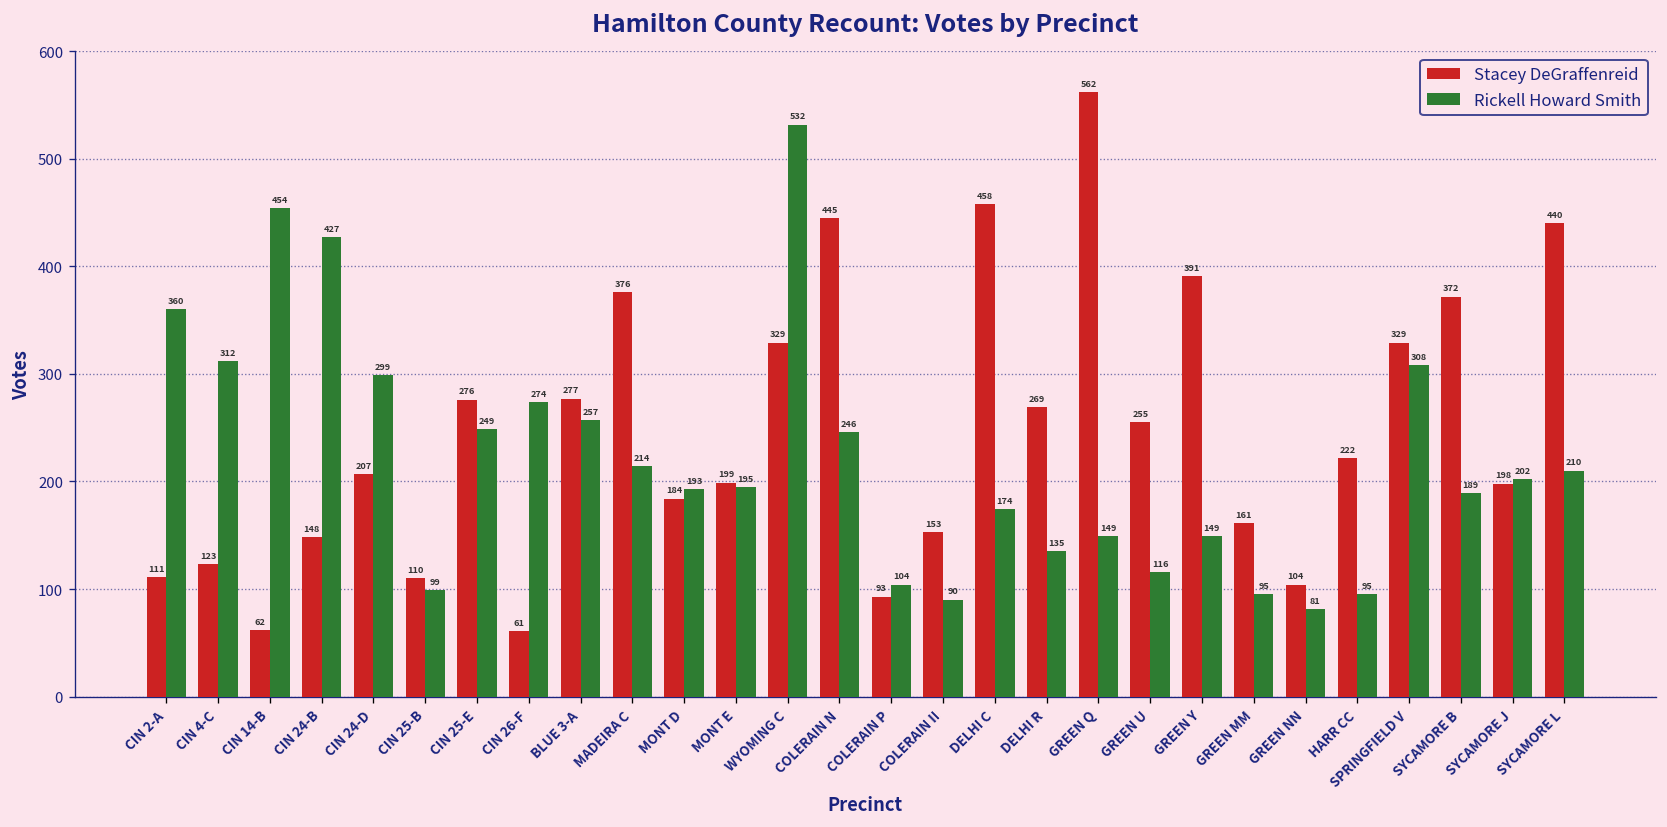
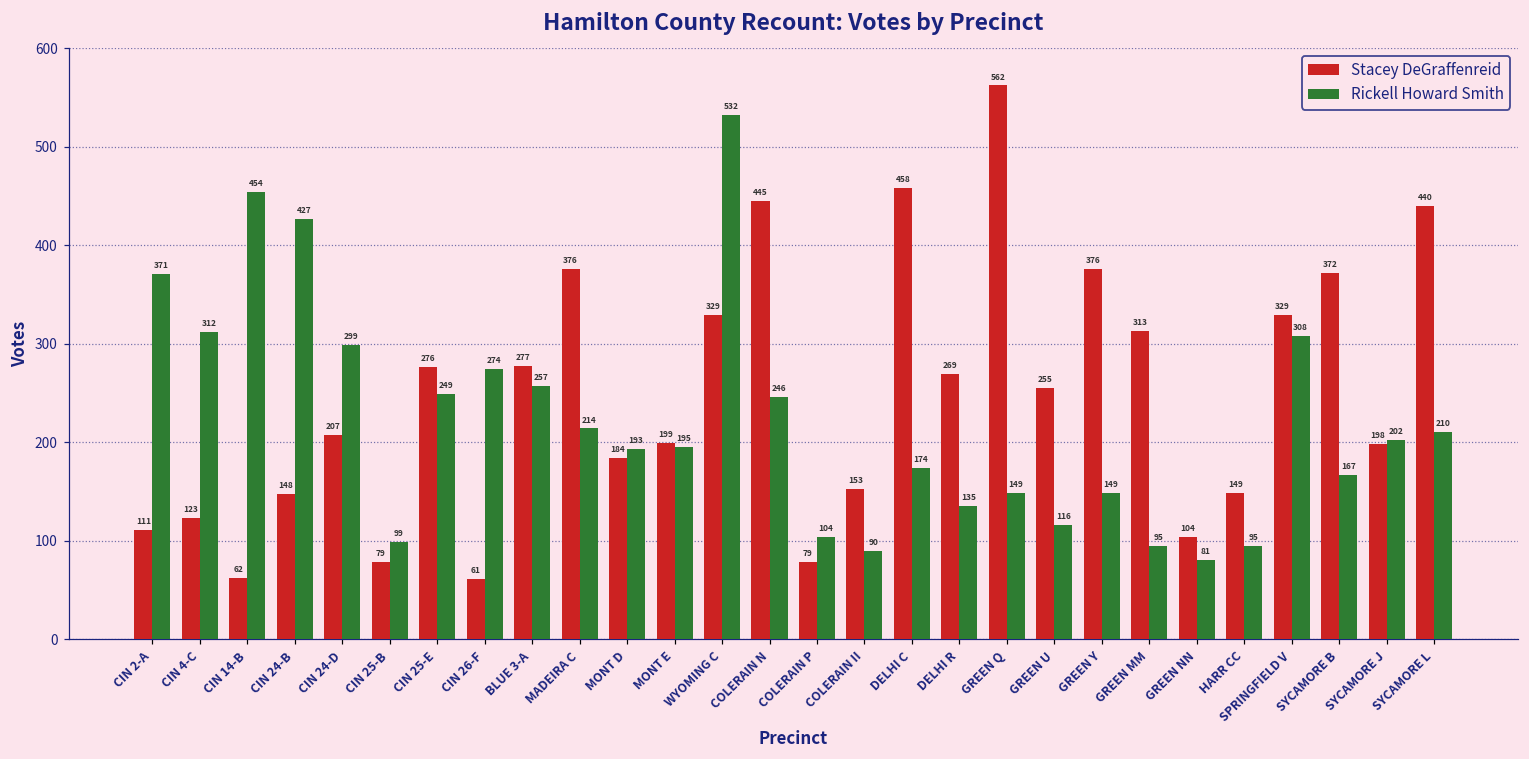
  {
    "Stacey DeGraffenreid": {
      "CIN 2-A": 111,
      "CIN 4-C": 123,
      "CIN 14-B": 62,
      "CIN 24-B": 148,
      "CIN 24-D": 207,
-     "CIN 25-B": 110,
+     "CIN 25-B": 79,
      "CIN 25-E": 276,
      "CIN 26-F": 61,
      "BLUE 3-A": 277,
      "MADEIRA C": 376,
      "MONT D": 184,
      "MONT E": 199,
      "WYOMING C": 329,
      "COLERAIN N": 445,
-     "COLERAIN P": 93,
+     "COLERAIN P": 79,
      "COLERAIN II": 153,
      "DELHI C": 458,
      "DELHI R": 269,
      "GREEN Q": 562,
      "GREEN U": 255,
-     "GREEN Y": 391,
-     "GREEN MM": 161,
+     "GREEN Y": 376,
+     "GREEN MM": 313,
      "GREEN NN": 104,
-     "HARR CC": 222,
+     "HARR CC": 149,
      "SPRINGFIELD V": 329,
      "SYCAMORE B": 372,
      "SYCAMORE J": 198,
      "SYCAMORE L": 440
    },
    "Rickell Howard Smith": {
-     "CIN 2-A": 360,
+     "CIN 2-A": 371,
      "CIN 4-C": 312,
      "CIN 14-B": 454,
      "CIN 24-B": 427,
      "CIN 24-D": 299,
      "CIN 25-B": 99,
      "CIN 25-E": 249,
      "CIN 26-F": 274,
      "BLUE 3-A": 257,
      "MADEIRA C": 214,
      "MONT D": 193,
      "MONT E": 195,
      "WYOMING C": 532,
      "COLERAIN N": 246,
      "COLERAIN P": 104,
      "COLERAIN II": 90,
      "DELHI C": 174,
      "DELHI R": 135,
      "GREEN Q": 149,
      "GREEN U": 116,
      "GREEN Y": 149,
      "GREEN MM": 95,
      "GREEN NN": 81,
      "HARR CC": 95,
      "SPRINGFIELD V": 308,
-     "SYCAMORE B": 189,
+     "SYCAMORE B": 167,
      "SYCAMORE J": 202,
      "SYCAMORE L": 210
    }
  }
